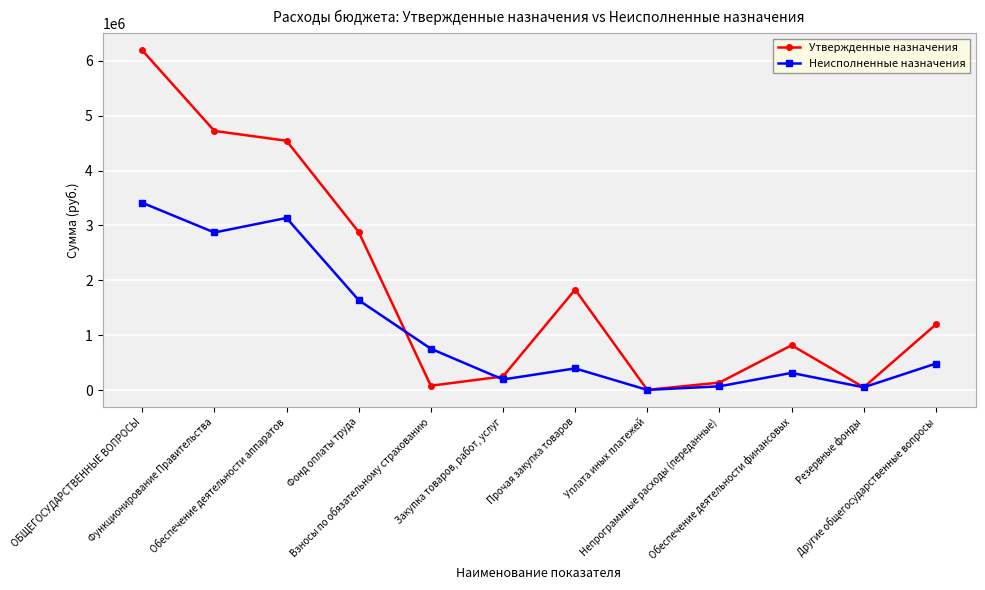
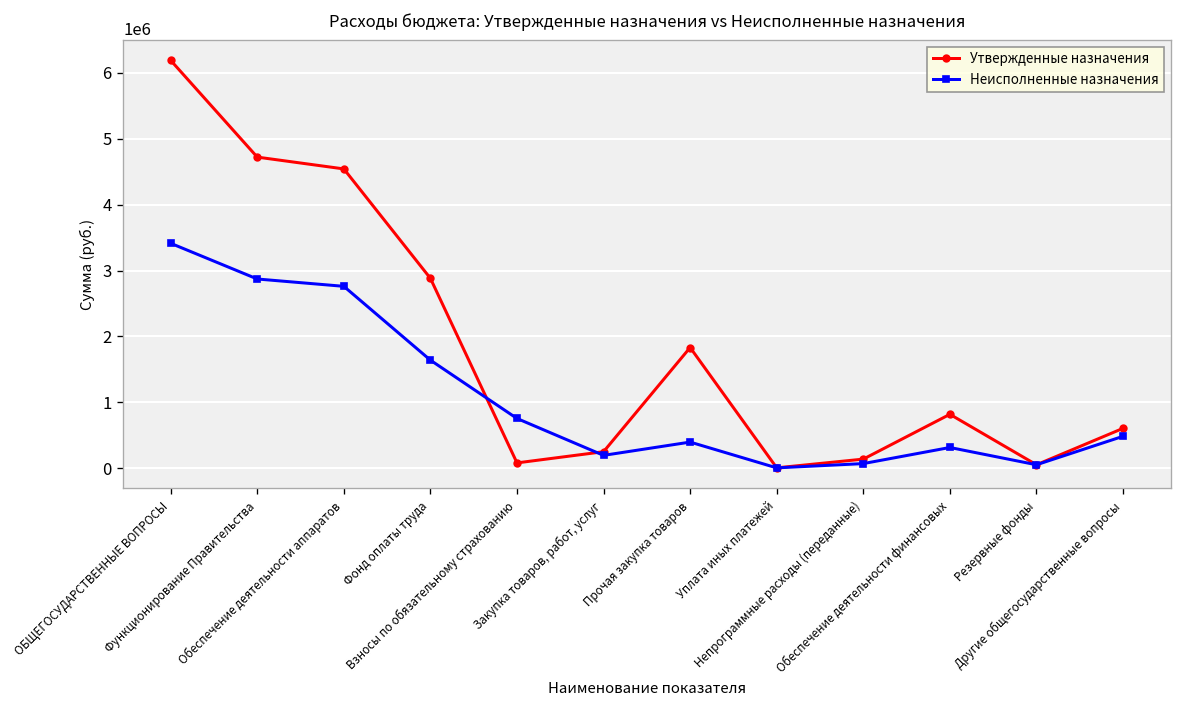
  {
    "Утвержденные назначения": {
      "ОБЩЕГОСУДАРСТВЕННЫЕ ВОПРОСЫ": 6200000,
      "Функционирование Правительства": 4700000,
      "Обеспечение деятельности аппаратов": 4500000,
      "Фонд оплаты труда": 2900000,
      "Взносы по обязательному страхованию": 100000,
      "Закупка товаров, работ, услуг": 200000,
      "Прочая закупка товаров": 1800000,
      "Непрограммные расходы (переданные)": 100000,
      "Обеспечение деятельности финансовых": 800000,
-     "Другие общегосударственные вопросы": 1200000
+     "Другие общегосударственные вопросы": 600000
    },
    "Неисполненные назначения": {
      "ОБЩЕГОСУДАРСТВЕННЫЕ ВОПРОСЫ": 3400000,
      "Функционирование Правительства": 2900000,
-     "Обеспечение деятельности аппаратов": 3100000,
+     "Обеспечение деятельности аппаратов": 2800000,
      "Фонд оплаты труда": 1600000,
      "Взносы по обязательному страхованию": 800000,
      "Закупка товаров, работ, услуг": 200000,
      "Прочая закупка товаров": 400000,
      "Непрограммные расходы (переданные)": 100000,
      "Обеспечение деятельности финансовых": 300000,
      "Другие общегосударственные вопросы": 500000
    }
  }
